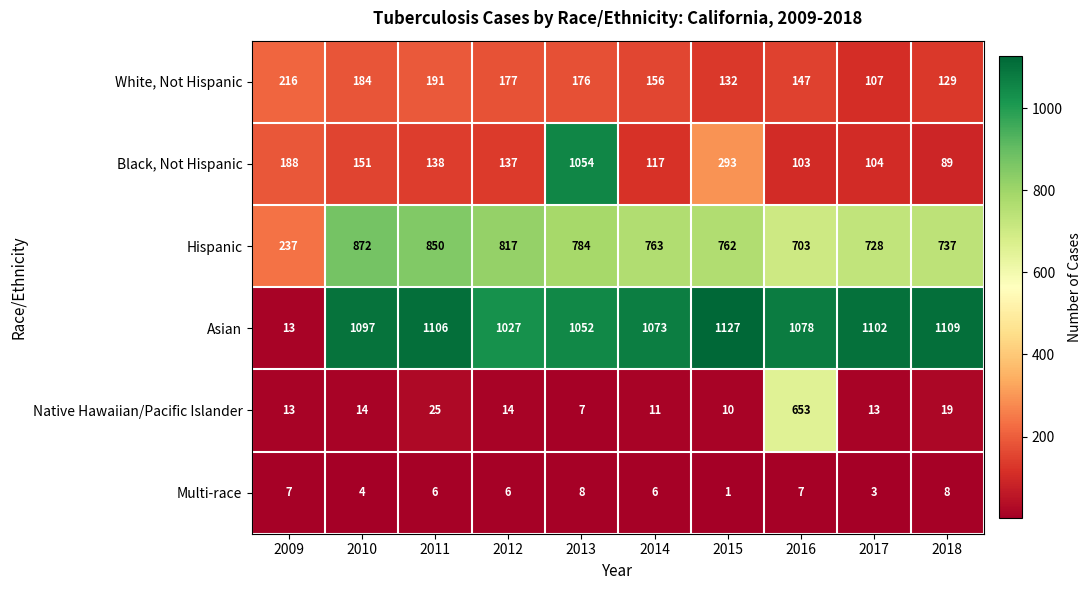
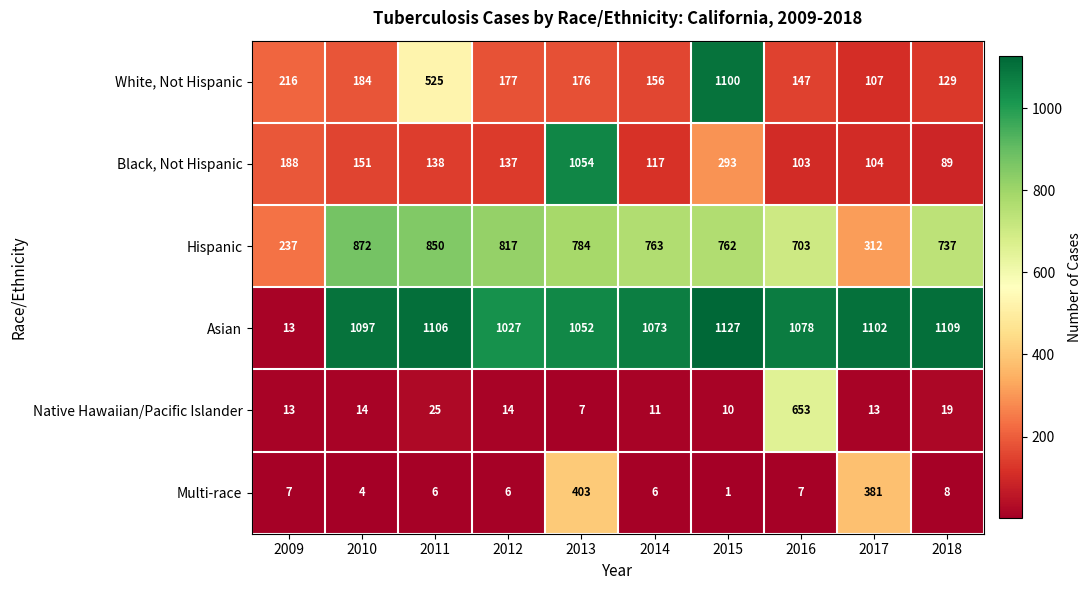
  {
    "White, Not Hispanic": {
      "2009": 216,
      "2010": 184,
-     "2011": 191,
+     "2011": 525,
      "2012": 177,
      "2013": 176,
      "2014": 156,
-     "2015": 132,
+     "2015": 1100,
      "2016": 147,
      "2017": 107,
      "2018": 129
    },
    "Black, Not Hispanic": {
      "2009": 188,
      "2010": 151,
      "2011": 138,
      "2012": 137,
      "2013": 1054,
      "2014": 117,
      "2015": 293,
      "2016": 103,
      "2017": 104,
      "2018": 89
    },
    "Hispanic": {
      "2009": 237,
      "2010": 872,
      "2011": 850,
      "2012": 817,
      "2013": 784,
      "2014": 763,
      "2015": 762,
      "2016": 703,
-     "2017": 728,
+     "2017": 312,
      "2018": 737
    },
    "Asian": {
      "2009": 13,
      "2010": 1097,
      "2011": 1106,
      "2012": 1027,
      "2013": 1052,
      "2014": 1073,
      "2015": 1127,
      "2016": 1078,
      "2017": 1102,
      "2018": 1109
    },
    "Native Hawaiian/Pacific Islander": {
      "2009": 13,
      "2010": 14,
      "2011": 25,
      "2012": 14,
      "2013": 7,
      "2014": 11,
      "2015": 10,
      "2016": 653,
      "2017": 13,
      "2018": 19
    },
    "Multi-race": {
      "2009": 7,
      "2010": 4,
      "2011": 6,
      "2012": 6,
-     "2013": 8,
+     "2013": 403,
      "2014": 6,
      "2015": 1,
      "2016": 7,
-     "2017": 3,
+     "2017": 381,
      "2018": 8
    }
  }
